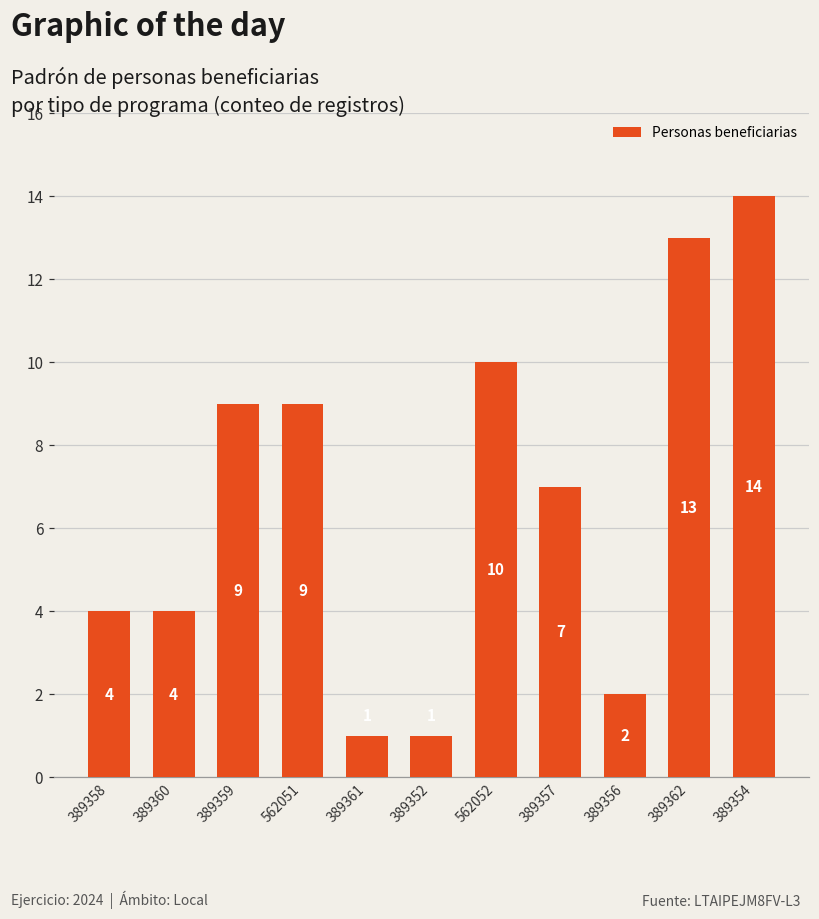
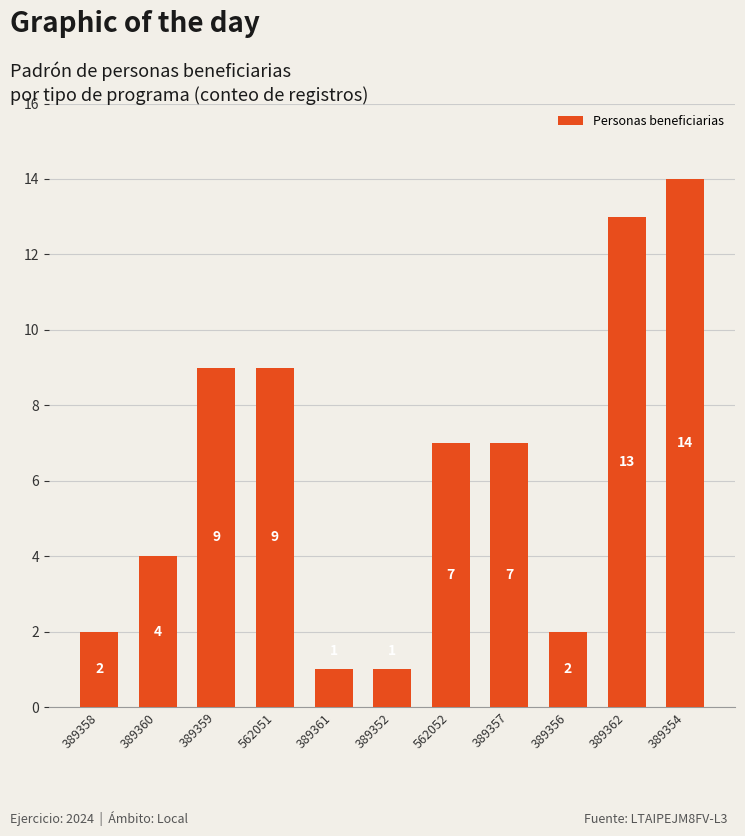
  {
-   "389358": 4,
+   "389358": 2,
    "389360": 4,
    "389359": 9,
    "562051": 9,
-   "562052": 10,
+   "562052": 7,
    "389357": 7,
    "389356": 2,
    "389362": 13,
    "389354": 14
  }
